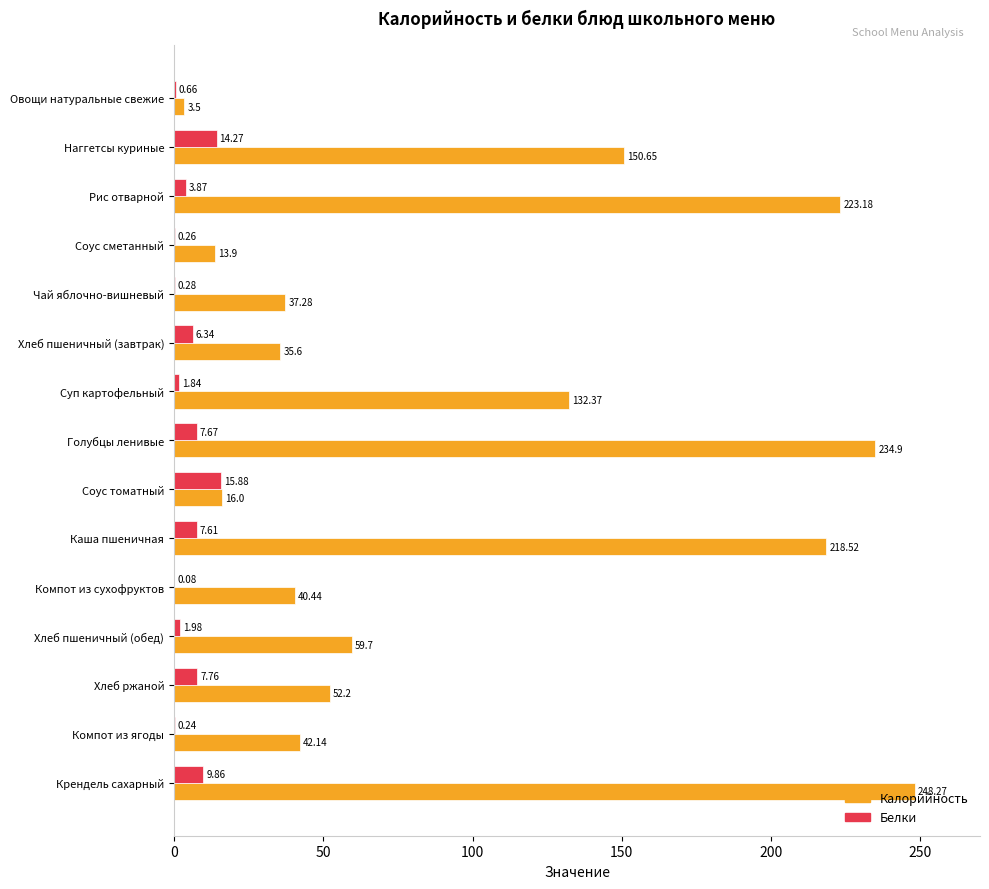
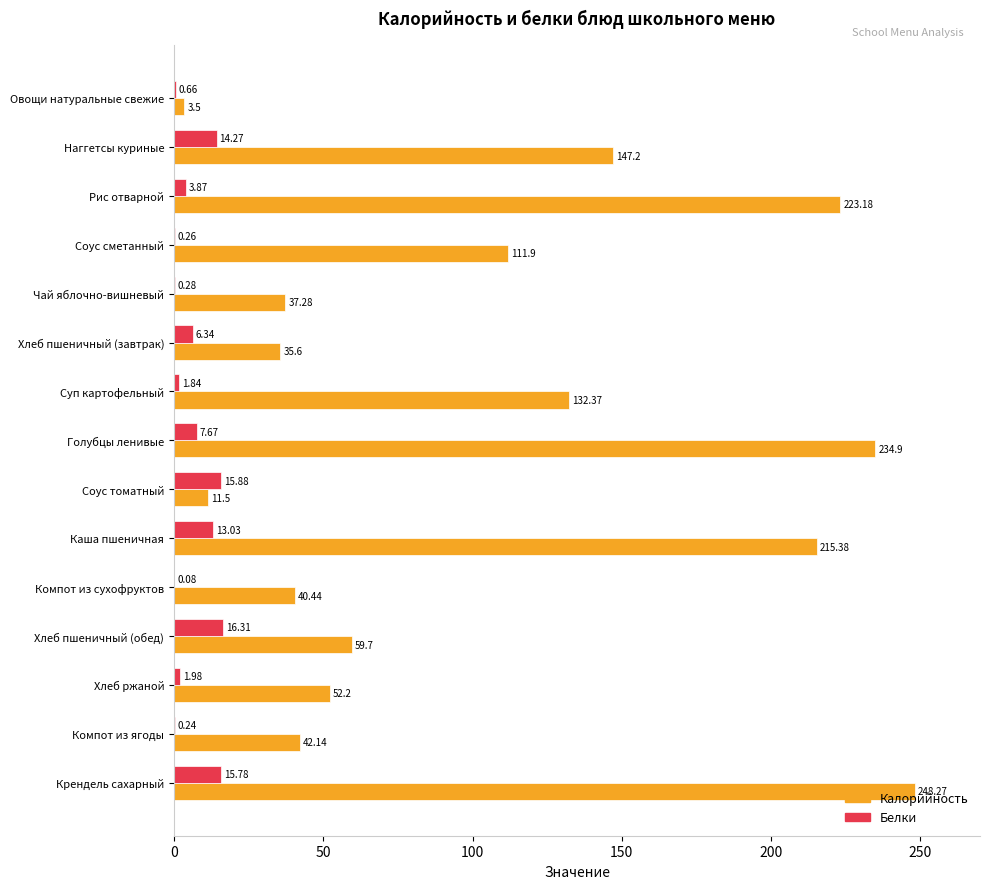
  {
    "Калорийность": {
      "Овощи натуральные свежие": 3.5,
-     "Наггетсы куриные": 150.65,
+     "Наггетсы куриные": 147.2,
      "Рис отварной": 223.18,
-     "Соус сметанный": 13.9,
+     "Соус сметанный": 111.9,
      "Чай яблочно-вишневый": 37.28,
      "Хлеб пшеничный (завтрак)": 35.6,
      "Суп картофельный": 132.37,
      "Голубцы ленивые": 234.9,
-     "Соус томатный": 16.0,
-     "Каша пшеничная": 218.52,
+     "Соус томатный": 11.5,
+     "Каша пшеничная": 215.38,
      "Компот из сухофруктов": 40.44,
      "Хлеб пшеничный (обед)": 59.7,
      "Хлеб ржаной": 52.2,
      "Компот из ягоды": 42.14,
      "Крендель сахарный": 248.27
    },
    "Белки": {
      "Овощи натуральные свежие": 0.66,
      "Наггетсы куриные": 14.27,
      "Рис отварной": 3.87,
      "Соус сметанный": 0.26,
      "Чай яблочно-вишневый": 0.28,
      "Хлеб пшеничный (завтрак)": 6.34,
      "Суп картофельный": 1.84,
      "Голубцы ленивые": 7.67,
      "Соус томатный": 15.88,
-     "Каша пшеничная": 7.61,
+     "Каша пшеничная": 13.03,
      "Компот из сухофруктов": 0.08,
-     "Хлеб пшеничный (обед)": 1.98,
-     "Хлеб ржаной": 7.76,
+     "Хлеб пшеничный (обед)": 16.31,
+     "Хлеб ржаной": 1.98,
      "Компот из ягоды": 0.24,
-     "Крендель сахарный": 9.86
+     "Крендель сахарный": 15.78
    }
  }
